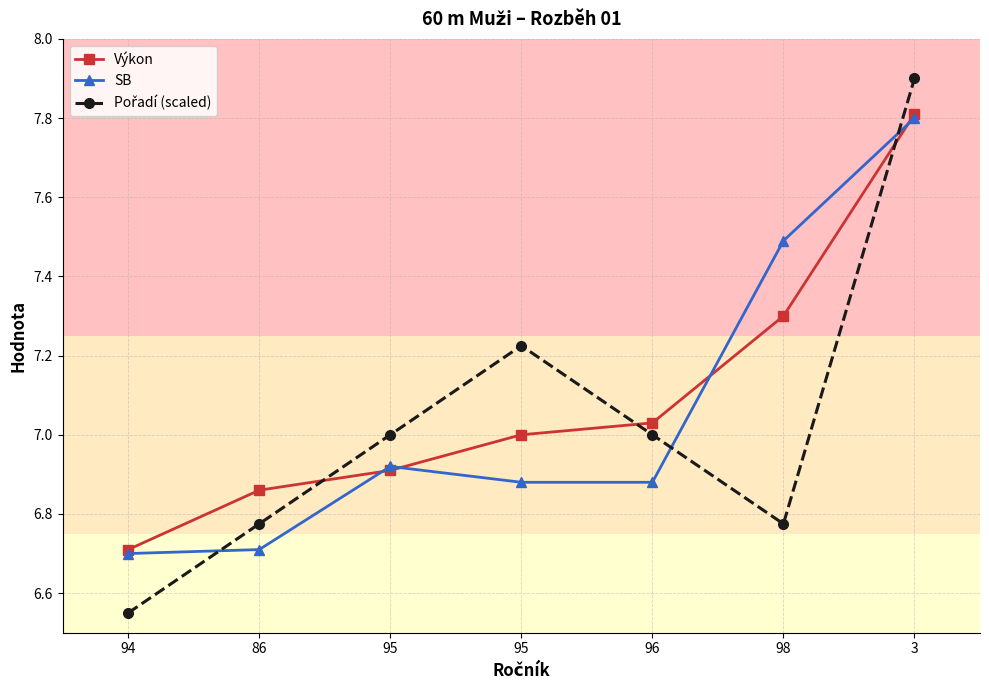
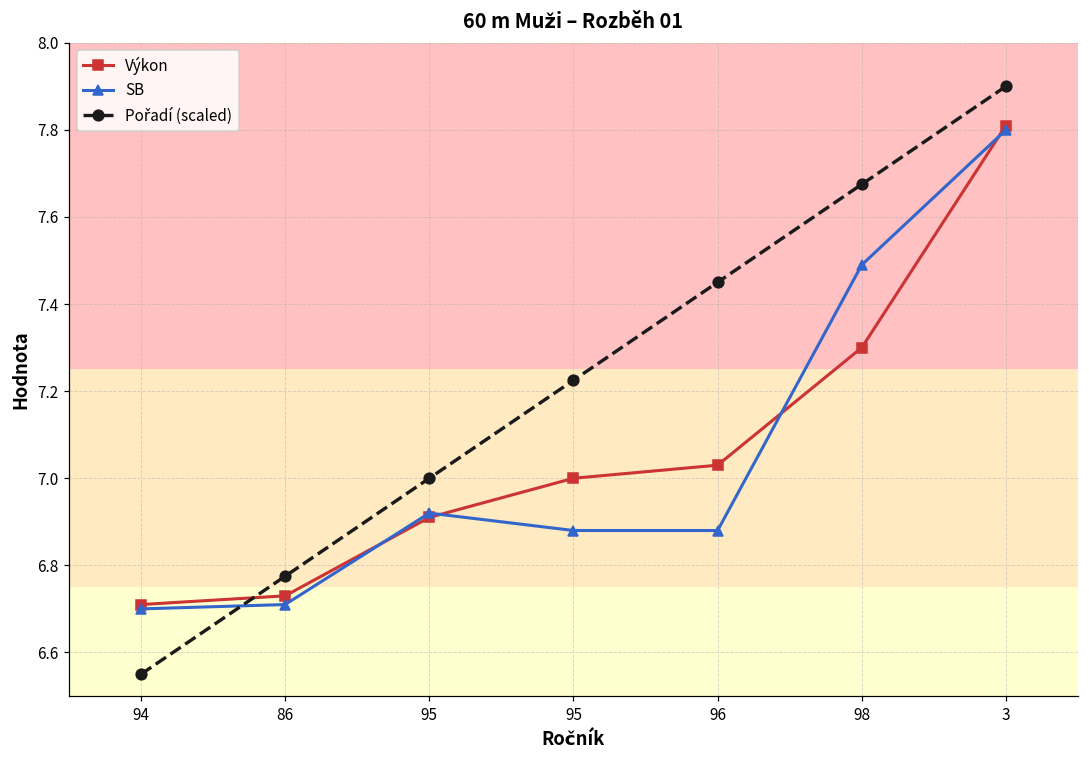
  {
    "Výkon": {
      "94": 6.71,
-     "86": 6.86,
+     "86": 6.73,
      "96": 7.03,
      "98": 7.30,
      "3": 7.81
    },
    "SB": {
      "94": 6.70,
      "86": 6.71,
      "96": 6.88,
      "98": 7.49,
      "3": 7.80
    },
    "Pořadí (scaled)": {
      "94": 6.55,
      "86": 6.78,
-     "96": 7.00,
-     "98": 6.78,
+     "96": 7.45,
+     "98": 7.68,
      "3": 7.90
    }
  }
